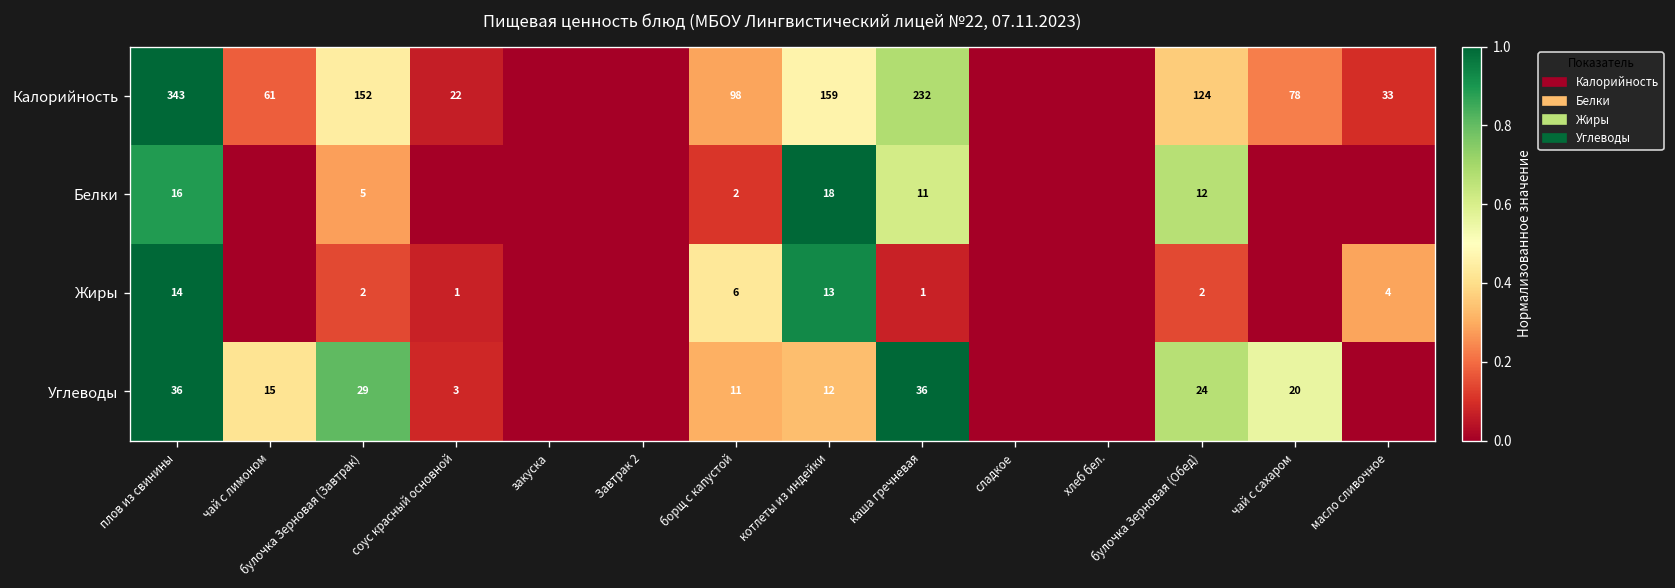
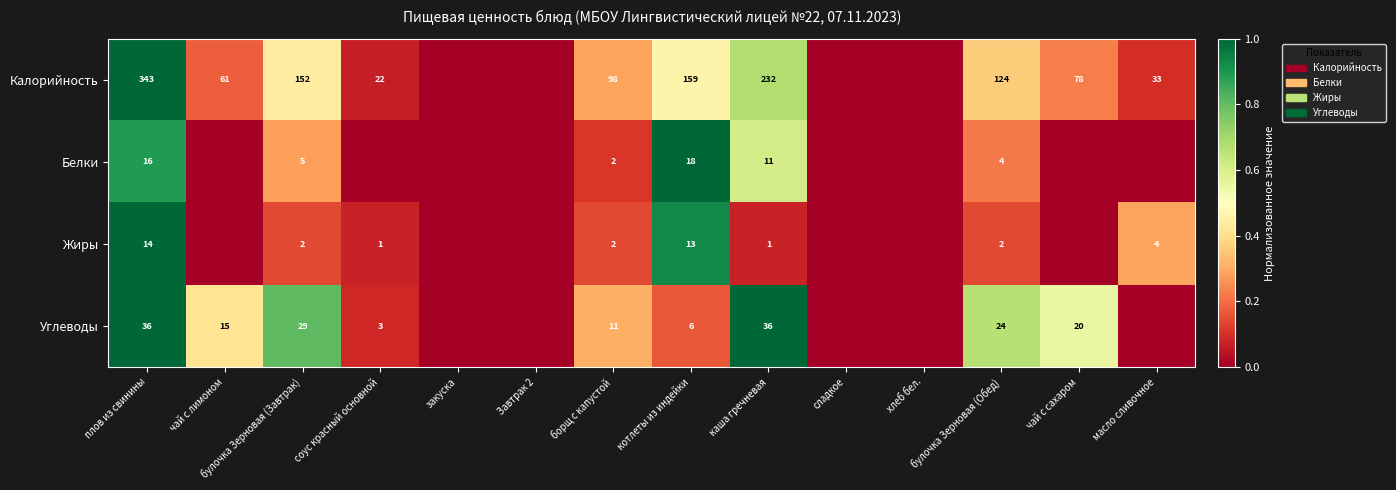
  {
    "Калорийность": {
      "плов из свинины": 343,
      "чай с лимоном": 61,
      "булочка Зерновая (Завтрак)": 152,
      "соус красный основной": 22,
      "борщ с капустой": 98,
      "котлеты из индейки": 159,
      "каша гречневая": 232,
      "булочка Зерновая (Обед)": 124,
      "чай с сахаром": 78,
      "масло сливочное": 33
    },
    "Белки": {
      "плов из свинины": 16,
      "булочка Зерновая (Завтрак)": 5,
      "борщ с капустой": 2,
      "котлеты из индейки": 18,
      "каша гречневая": 11,
-     "булочка Зерновая (Обед)": 12
+     "булочка Зерновая (Обед)": 4
    },
    "Жиры": {
      "плов из свинины": 14,
      "булочка Зерновая (Завтрак)": 2,
      "соус красный основной": 1,
-     "борщ с капустой": 6,
+     "борщ с капустой": 2,
      "котлеты из индейки": 13,
      "каша гречневая": 1,
      "булочка Зерновая (Обед)": 2,
      "масло сливочное": 4
    },
    "Углеводы": {
      "плов из свинины": 36,
      "чай с лимоном": 15,
      "булочка Зерновая (Завтрак)": 29,
      "соус красный основной": 3,
      "борщ с капустой": 11,
-     "котлеты из индейки": 12,
+     "котлеты из индейки": 6,
      "каша гречневая": 36,
      "булочка Зерновая (Обед)": 24,
      "чай с сахаром": 20
    }
  }
